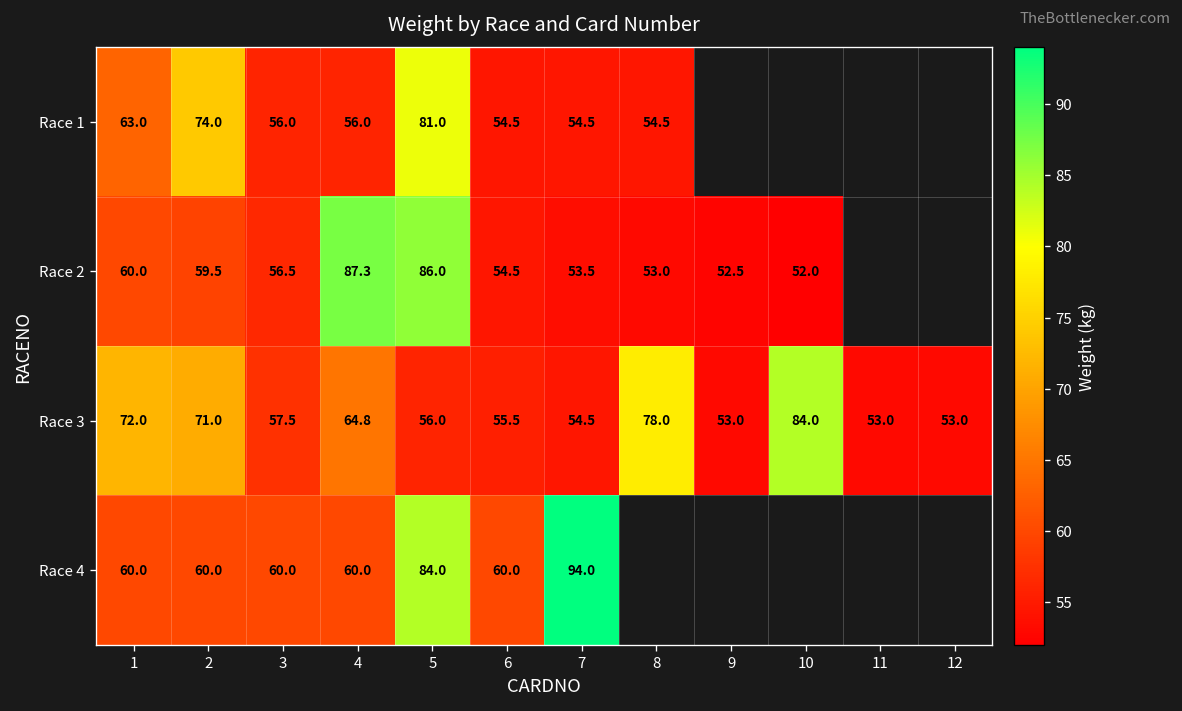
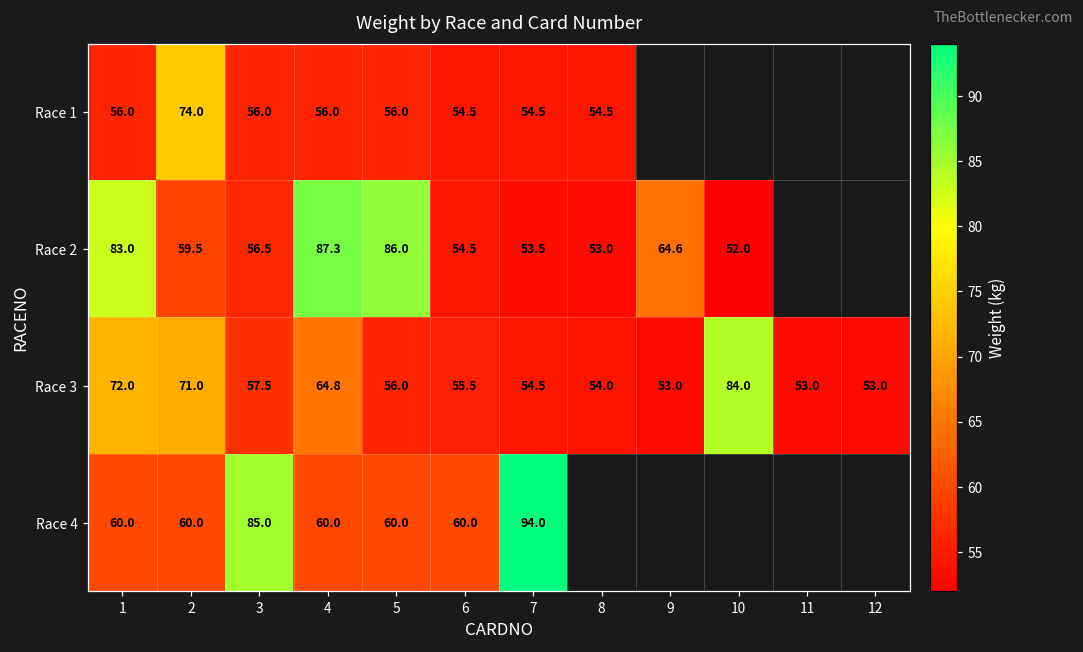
  {
    "Race 1": {
-     "1": 63.0,
+     "1": 56.0,
      "2": 74.0,
      "3": 56.0,
      "4": 56.0,
-     "5": 81.0,
+     "5": 56.0,
      "6": 54.5,
      "7": 54.5,
      "8": 54.5
    },
    "Race 2": {
-     "1": 60.0,
+     "1": 83.0,
      "2": 59.5,
      "3": 56.5,
      "4": 87.3,
      "5": 86.0,
      "6": 54.5,
      "7": 53.5,
      "8": 53.0,
-     "9": 52.5,
+     "9": 64.6,
      "10": 52.0
    },
    "Race 3": {
      "1": 72.0,
      "2": 71.0,
      "3": 57.5,
      "4": 64.8,
      "5": 56.0,
      "6": 55.5,
      "7": 54.5,
-     "8": 78.0,
+     "8": 54.0,
      "9": 53.0,
      "10": 84.0,
      "11": 53.0,
      "12": 53.0
    },
    "Race 4": {
      "1": 60.0,
      "2": 60.0,
-     "3": 60.0,
+     "3": 85.0,
      "4": 60.0,
-     "5": 84.0,
+     "5": 60.0,
      "6": 60.0,
      "7": 94.0
    }
  }
